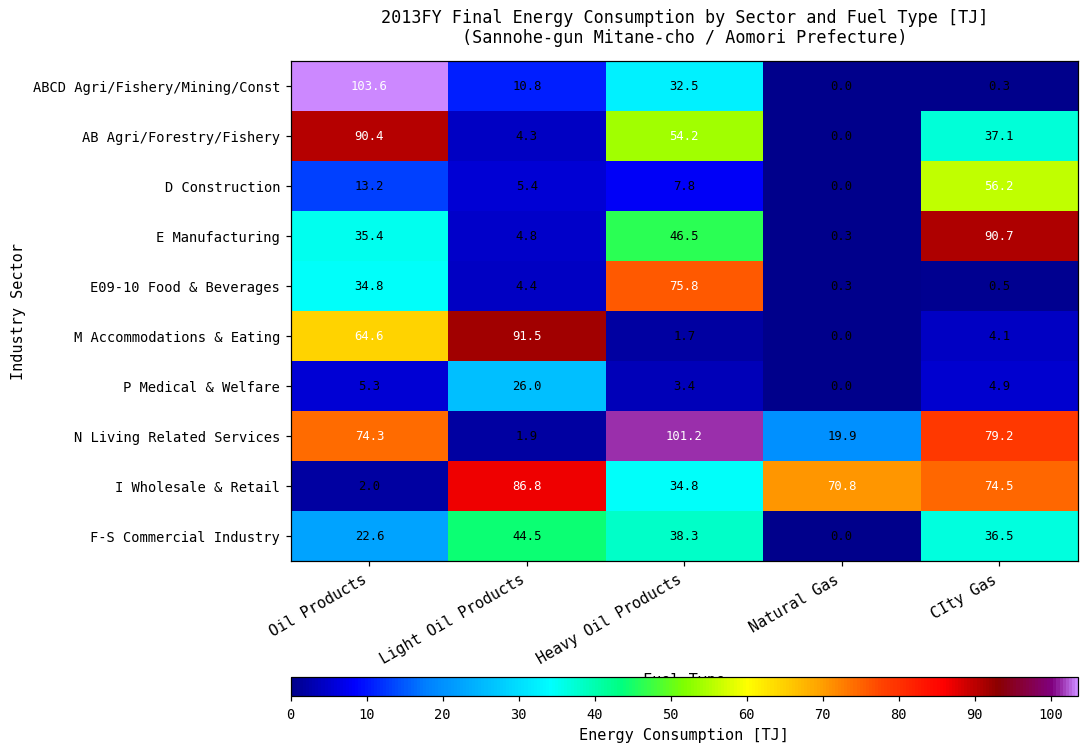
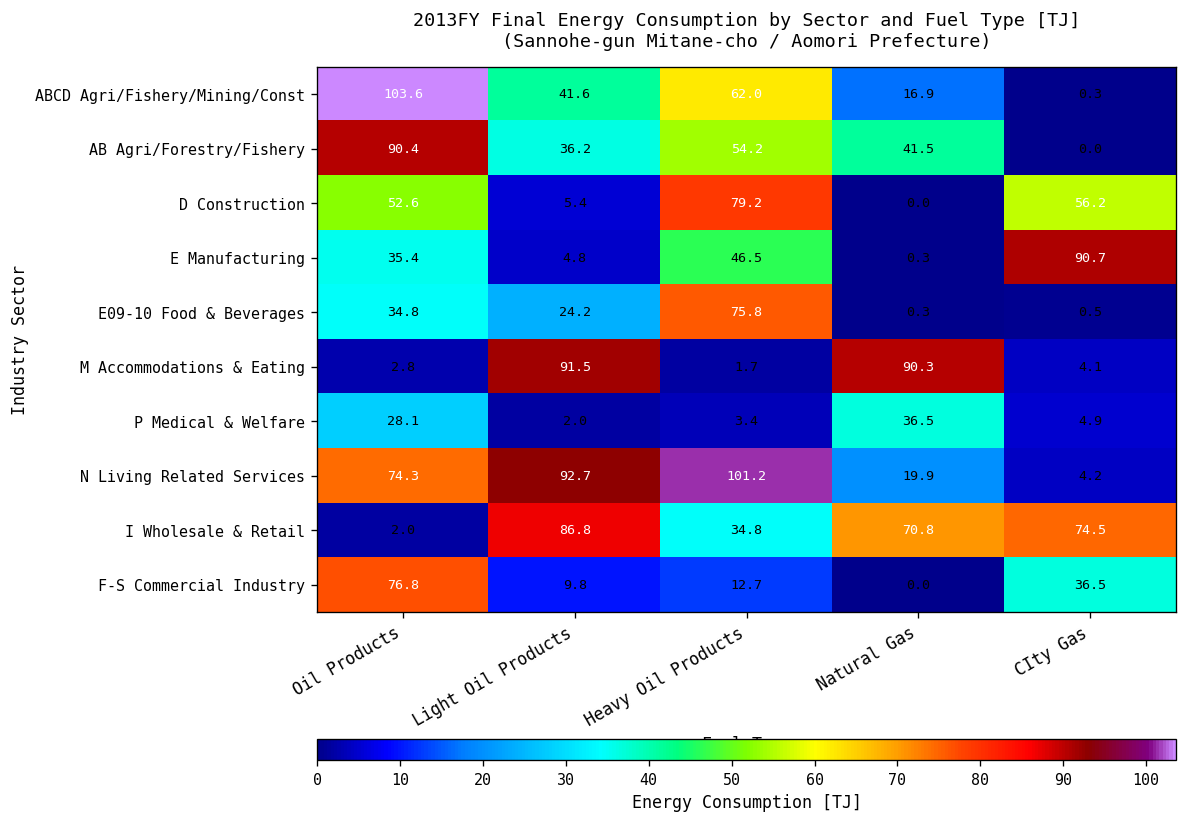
  {
    "ABCD Agri/Fishery/Mining/Const": {
      "Oil Products": 103.6,
-     "Light Oil Products": 10.8,
-     "Heavy Oil Products": 32.5,
-     "Natural Gas": 0.0,
+     "Light Oil Products": 41.6,
+     "Heavy Oil Products": 62.0,
+     "Natural Gas": 16.9,
      "CIty Gas": 0.3
    },
    "AB Agri/Forestry/Fishery": {
      "Oil Products": 90.4,
-     "Light Oil Products": 4.3,
+     "Light Oil Products": 36.2,
      "Heavy Oil Products": 54.2,
-     "Natural Gas": 0.0,
-     "CIty Gas": 37.1
+     "Natural Gas": 41.5,
+     "CIty Gas": 0.0
    },
    "D Construction": {
-     "Oil Products": 13.2,
+     "Oil Products": 52.6,
      "Light Oil Products": 5.4,
-     "Heavy Oil Products": 7.8,
+     "Heavy Oil Products": 79.2,
      "Natural Gas": 0.0,
      "CIty Gas": 56.2
    },
    "E Manufacturing": {
      "Oil Products": 35.4,
      "Light Oil Products": 4.8,
      "Heavy Oil Products": 46.5,
      "Natural Gas": 0.3,
      "CIty Gas": 90.7
    },
    "E09-10 Food & Beverages": {
      "Oil Products": 34.8,
-     "Light Oil Products": 4.4,
+     "Light Oil Products": 24.2,
      "Heavy Oil Products": 75.8,
      "Natural Gas": 0.3,
      "CIty Gas": 0.5
    },
    "M Accommodations & Eating": {
-     "Oil Products": 64.6,
+     "Oil Products": 2.8,
      "Light Oil Products": 91.5,
      "Heavy Oil Products": 1.7,
-     "Natural Gas": 0.0,
+     "Natural Gas": 90.3,
      "CIty Gas": 4.1
    },
    "P Medical & Welfare": {
-     "Oil Products": 5.3,
-     "Light Oil Products": 26.0,
+     "Oil Products": 28.1,
+     "Light Oil Products": 2.0,
      "Heavy Oil Products": 3.4,
-     "Natural Gas": 0.0,
+     "Natural Gas": 36.5,
      "CIty Gas": 4.9
    },
    "N Living Related Services": {
      "Oil Products": 74.3,
-     "Light Oil Products": 1.9,
+     "Light Oil Products": 92.7,
      "Heavy Oil Products": 101.2,
      "Natural Gas": 19.9,
-     "CIty Gas": 79.2
+     "CIty Gas": 4.2
    },
    "I Wholesale & Retail": {
      "Oil Products": 2.0,
      "Light Oil Products": 86.8,
      "Heavy Oil Products": 34.8,
      "Natural Gas": 70.8,
      "CIty Gas": 74.5
    },
    "F-S Commercial Industry": {
-     "Oil Products": 22.6,
-     "Light Oil Products": 44.5,
-     "Heavy Oil Products": 38.3,
+     "Oil Products": 76.8,
+     "Light Oil Products": 9.8,
+     "Heavy Oil Products": 12.7,
      "Natural Gas": 0.0,
      "CIty Gas": 36.5
    }
  }
